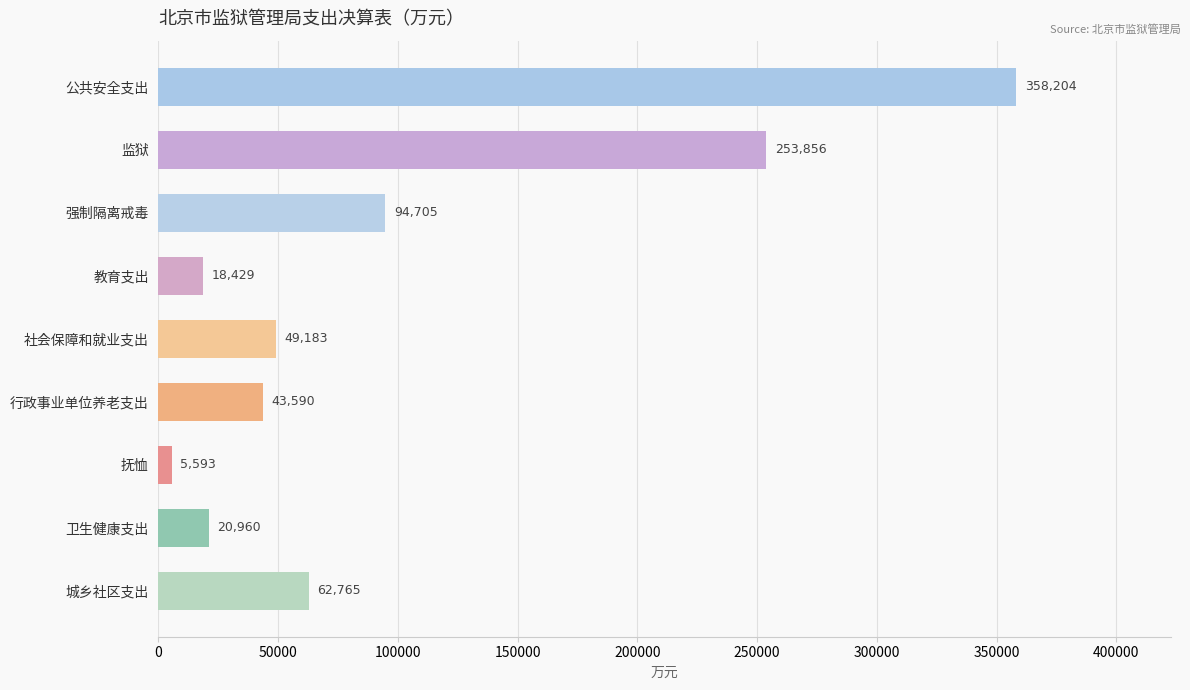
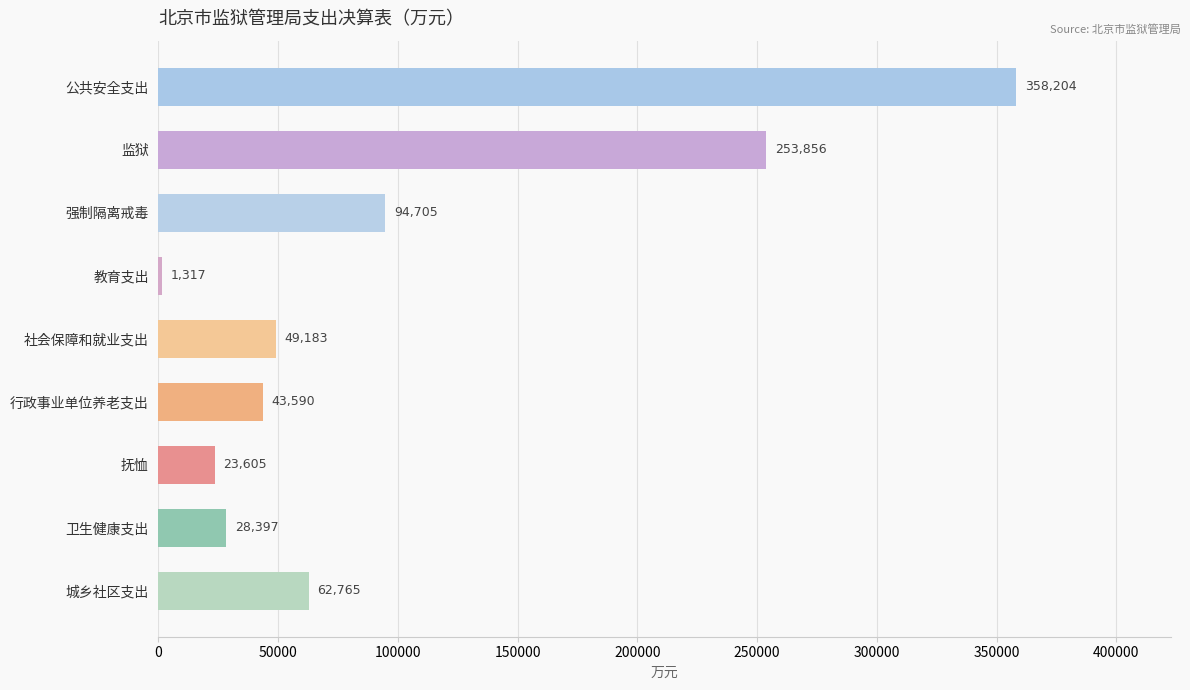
  {
    "公共安全支出": "358,204",
    "监狱": "253,856",
    "强制隔离戒毒": "94,705",
-   "教育支出": "18,429",
+   "教育支出": "1,317",
    "社会保障和就业支出": "49,183",
    "行政事业单位养老支出": "43,590",
-   "抚恤": "5,593",
-   "卫生健康支出": "20,960",
+   "抚恤": "23,605",
+   "卫生健康支出": "28,397",
    "城乡社区支出": "62,765"
  }
